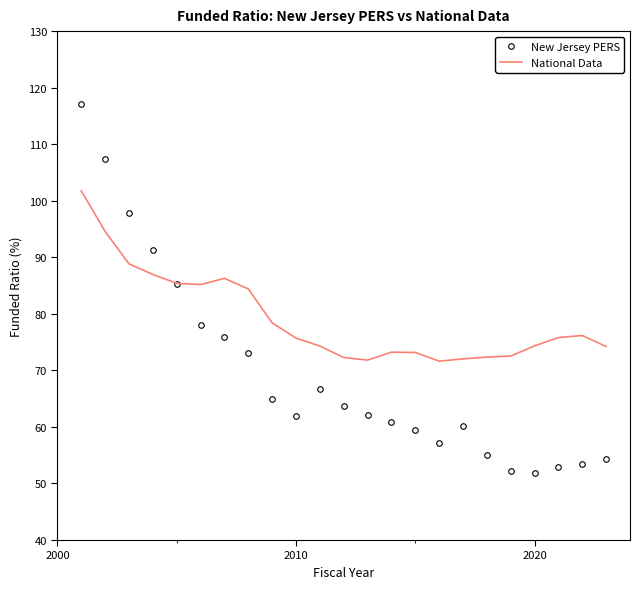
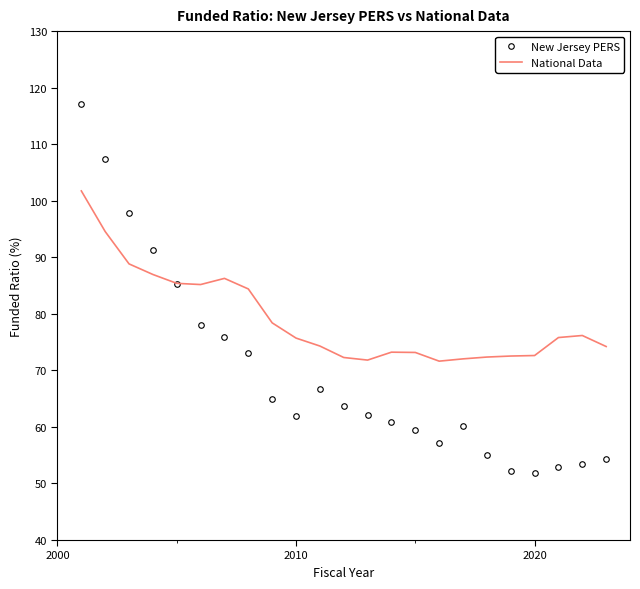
  {
    "New Jersey PERS": {
      "2010": 62,
      "2020": 52
    },
    "National Data": {
      "2010": 76,
-     "2020": 74
+     "2020": 73
    }
  }
